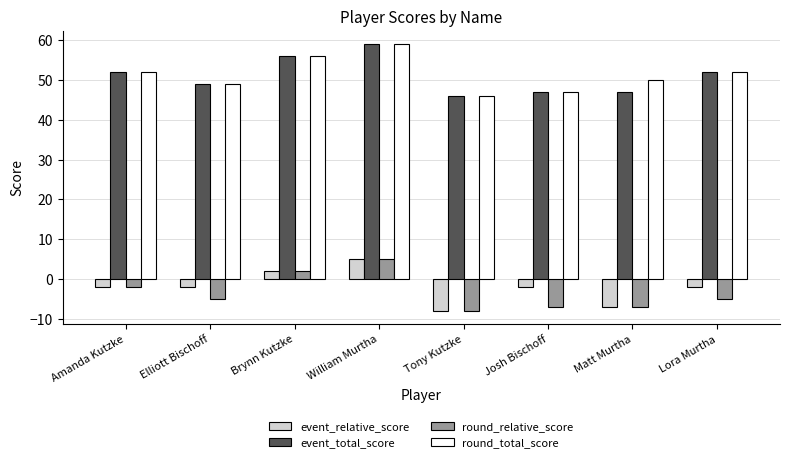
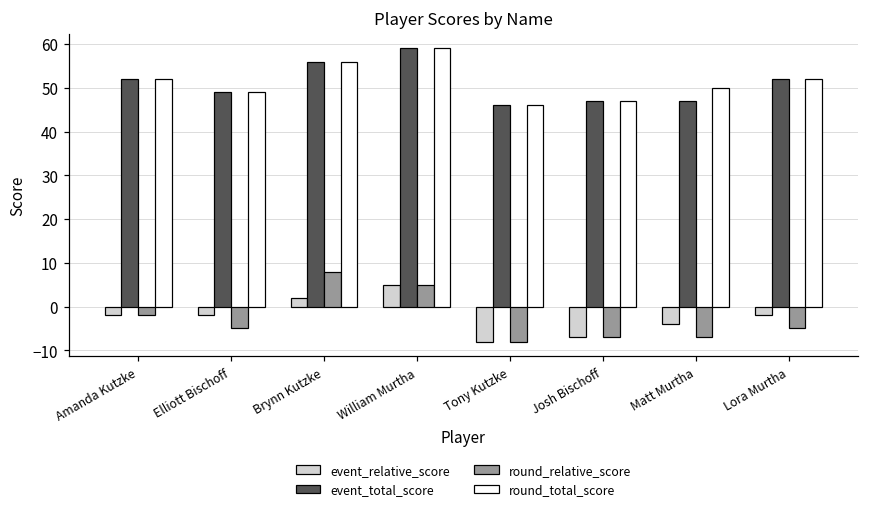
  {
    "event_relative_score": {
      "Amanda Kutzke": -2,
      "Elliott Bischoff": -2,
      "Brynn Kutzke": 2,
      "William Murtha": 5,
      "Tony Kutzke": -8,
-     "Josh Bischoff": -2,
-     "Matt Murtha": -7,
+     "Josh Bischoff": -7,
+     "Matt Murtha": -4,
      "Lora Murtha": -2
    },
    "event_total_score": {
      "Amanda Kutzke": 52,
      "Elliott Bischoff": 49,
      "Brynn Kutzke": 56,
      "William Murtha": 59,
      "Tony Kutzke": 46,
      "Josh Bischoff": 47,
      "Matt Murtha": 47,
      "Lora Murtha": 52
    },
    "round_relative_score": {
      "Amanda Kutzke": -2,
      "Elliott Bischoff": -5,
-     "Brynn Kutzke": 2,
+     "Brynn Kutzke": 8,
      "William Murtha": 5,
      "Tony Kutzke": -8,
      "Josh Bischoff": -7,
      "Matt Murtha": -7,
      "Lora Murtha": -5
    },
    "round_total_score": {
      "Amanda Kutzke": 52,
      "Elliott Bischoff": 49,
      "Brynn Kutzke": 56,
      "William Murtha": 59,
      "Tony Kutzke": 46,
      "Josh Bischoff": 47,
      "Matt Murtha": 50,
      "Lora Murtha": 52
    }
  }
